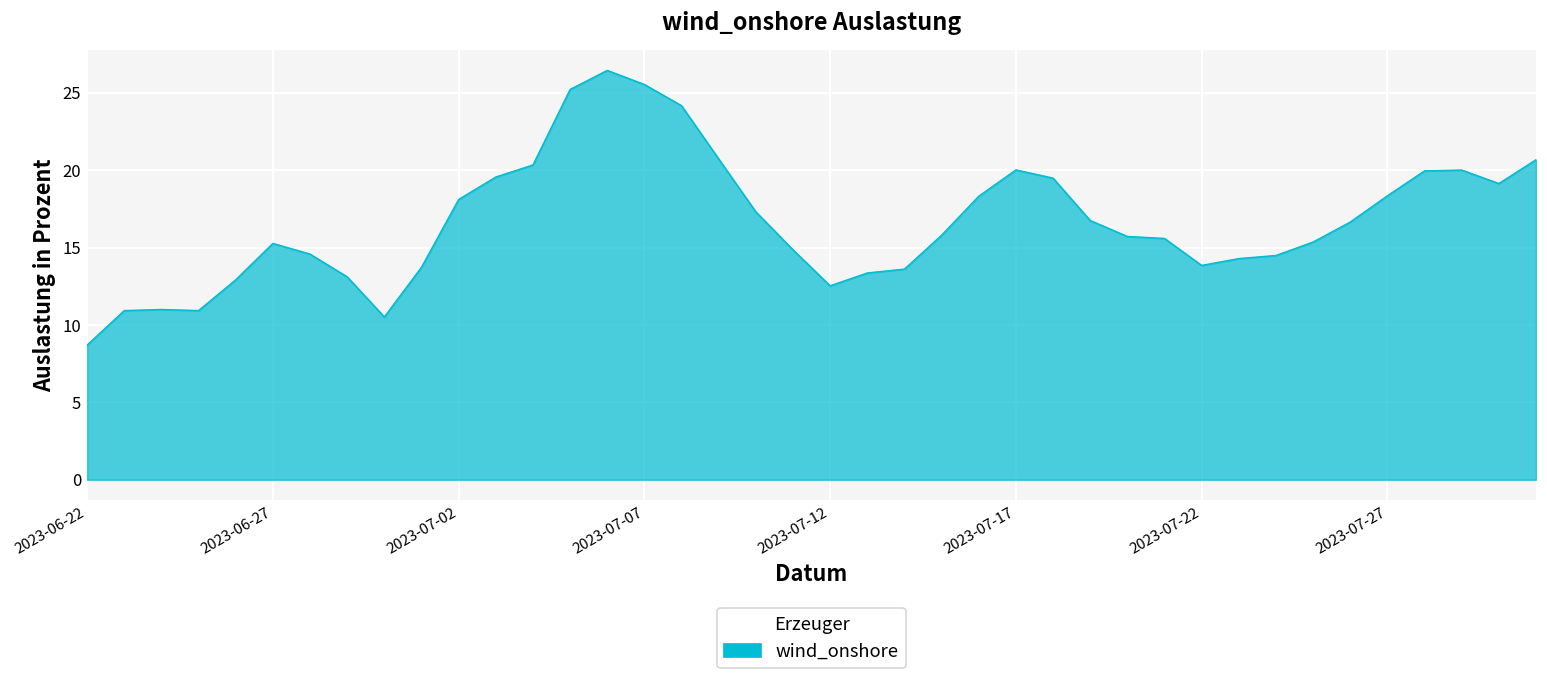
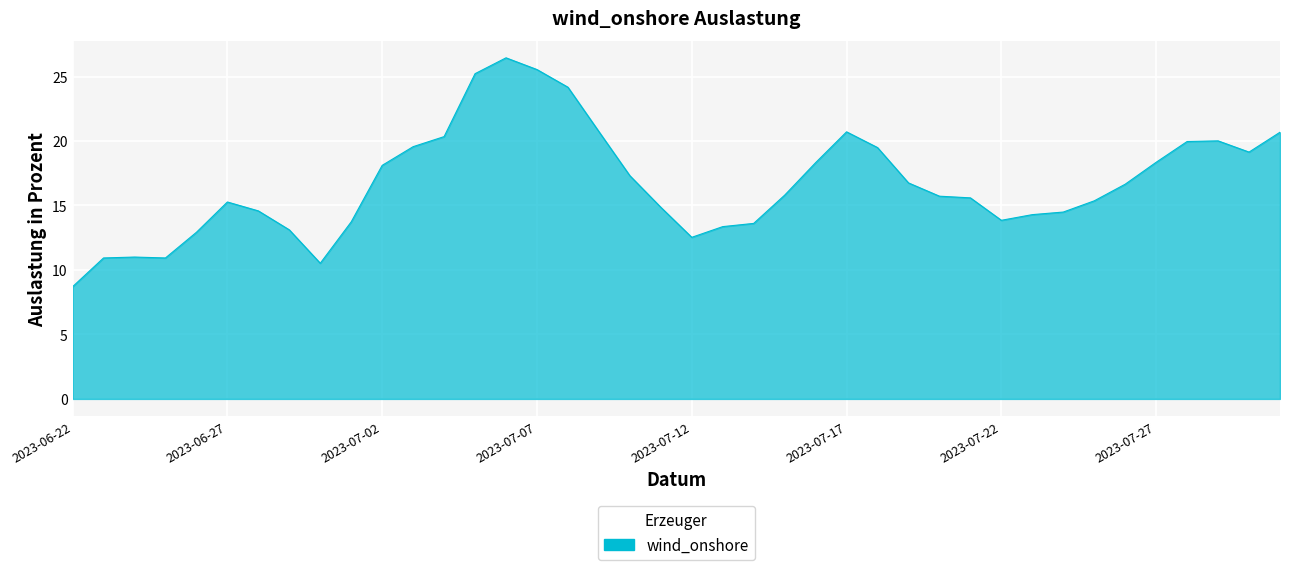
  {
    "2023-06-22": 8.7,
    "2023-06-27": 15.3,
    "2023-07-02": 18.1,
    "2023-07-07": 25.5,
    "2023-07-12": 12.5,
-   "2023-07-17": 20.0,
+   "2023-07-17": 20.7,
    "2023-07-22": 13.9,
    "2023-07-27": 18.4
  }
